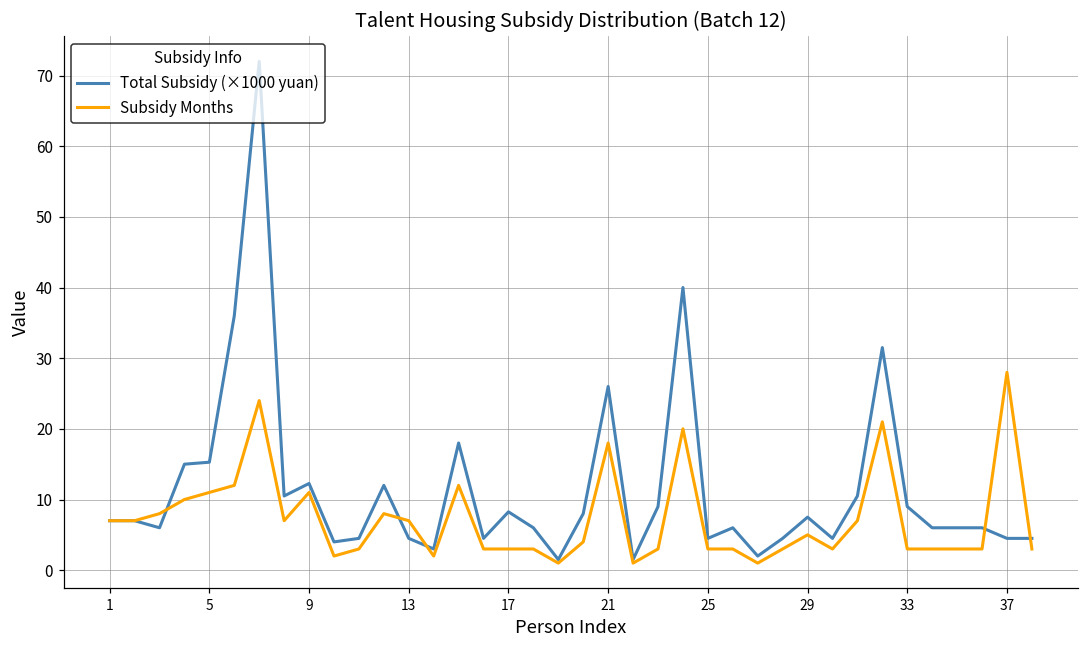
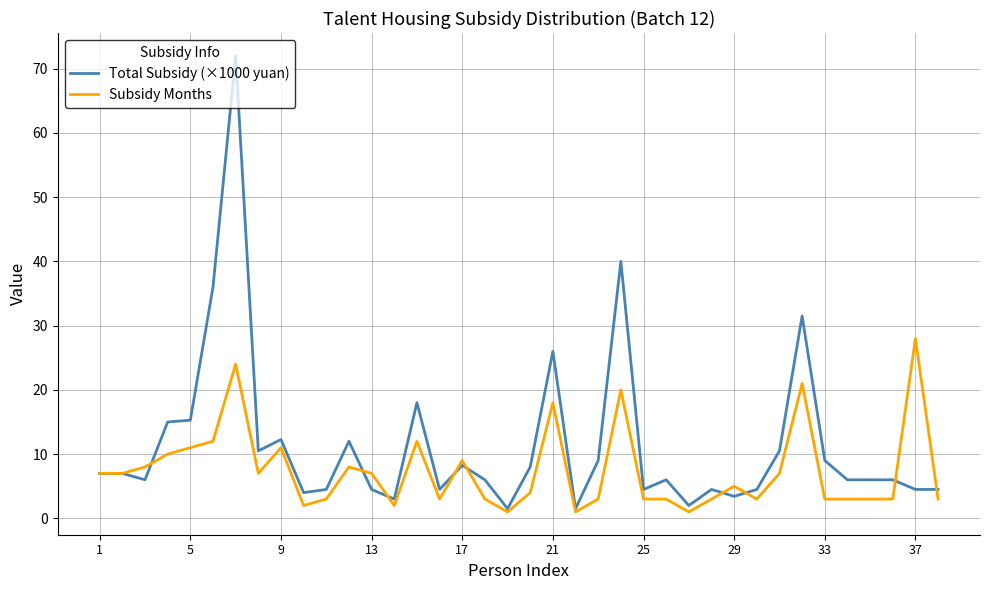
  {
    "Total Subsidy (×1000 yuan)": {
      "5": 15,
      "9": 12,
      "13": 5,
      "17": 8,
      "21": 26,
      "25": 5,
-     "29": 8,
+     "29": 3,
      "33": 9,
      "37": 5
    },
    "Subsidy Months": {
      "5": 11,
      "9": 11,
      "13": 7,
-     "17": 3,
+     "17": 9,
      "21": 18,
      "25": 3,
      "29": 5,
      "33": 3,
      "37": 28
    }
  }
